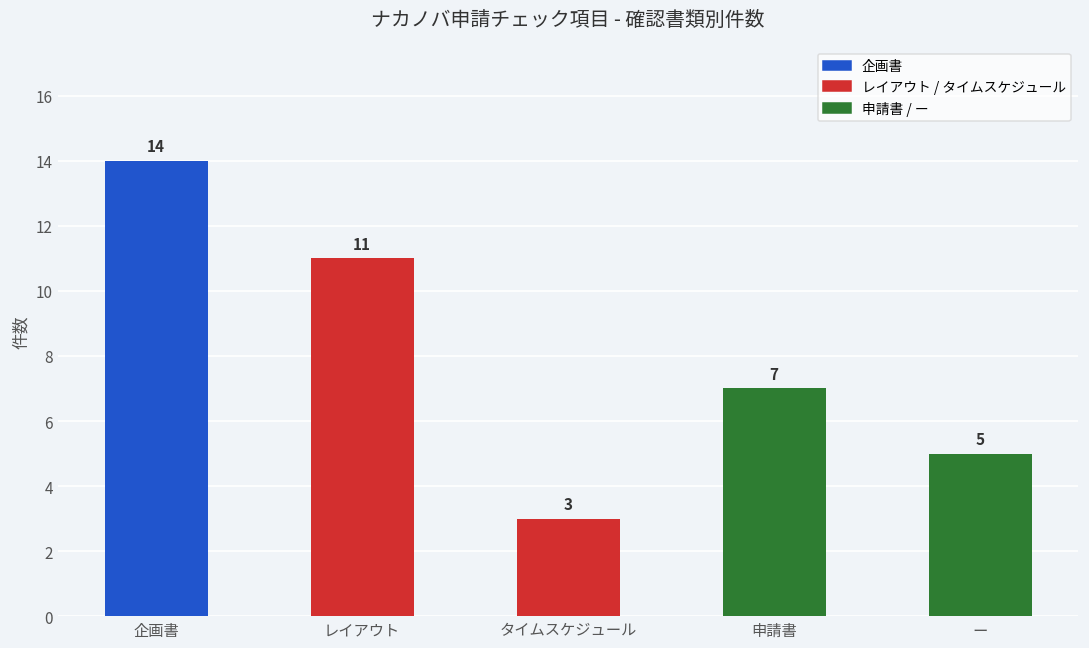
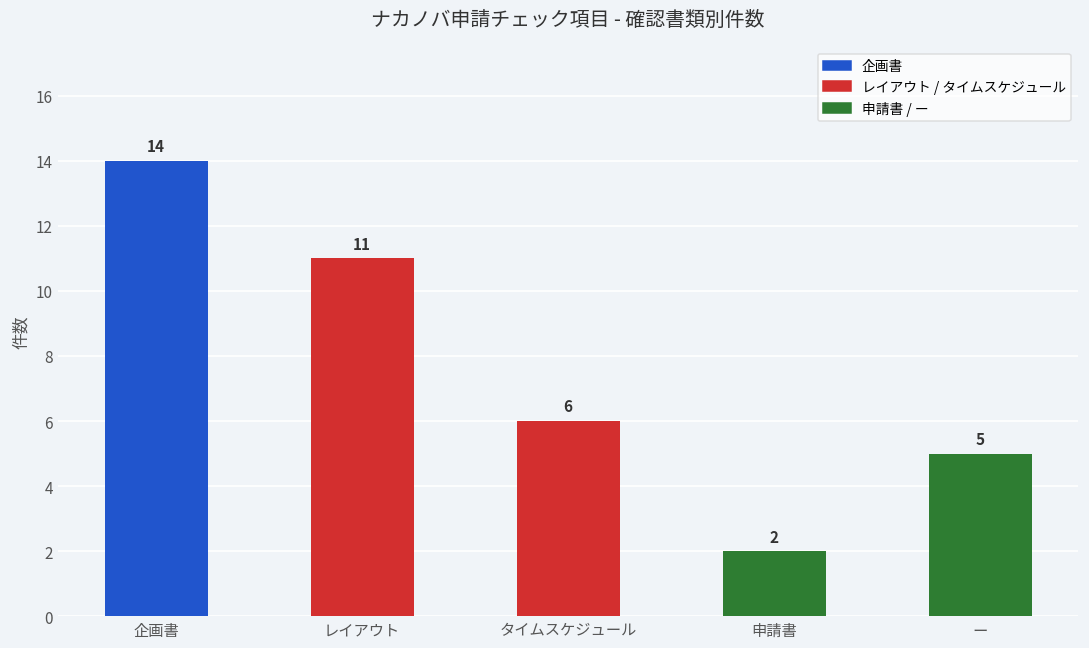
  {
    "企画書": 14,
    "レイアウト": 11,
-   "タイムスケジュール": 3,
-   "申請書": 7,
+   "タイムスケジュール": 6,
+   "申請書": 2,
    "ー": 5
  }
